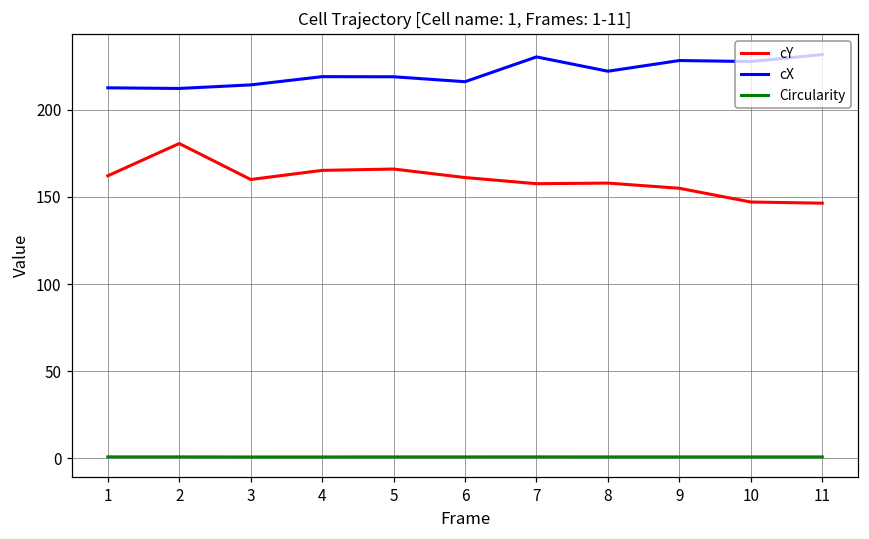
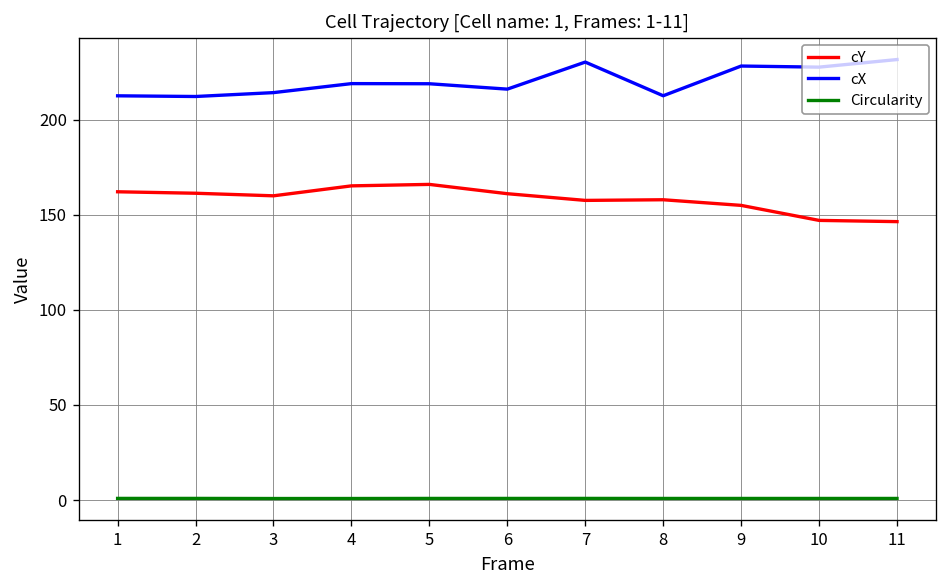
  {
    "cY": {
      "1": 162,
-     "2": 181,
+     "2": 161,
      "3": 160,
      "4": 165,
      "5": 166,
      "6": 161,
      "7": 158,
      "8": 158,
      "9": 155,
      "10": 147,
      "11": 146
    },
    "cX": {
      "1": 213,
      "2": 212,
      "3": 214,
      "4": 219,
      "5": 219,
      "6": 216,
      "7": 230,
-     "8": 222,
+     "8": 213,
      "9": 228
    },
    "Circularity": {
      "1": 1,
      "2": 1,
      "3": 1,
      "4": 1,
      "5": 1,
      "6": 1,
      "7": 1,
      "8": 1,
      "9": 1,
      "10": 1,
      "11": 1
    }
  }
